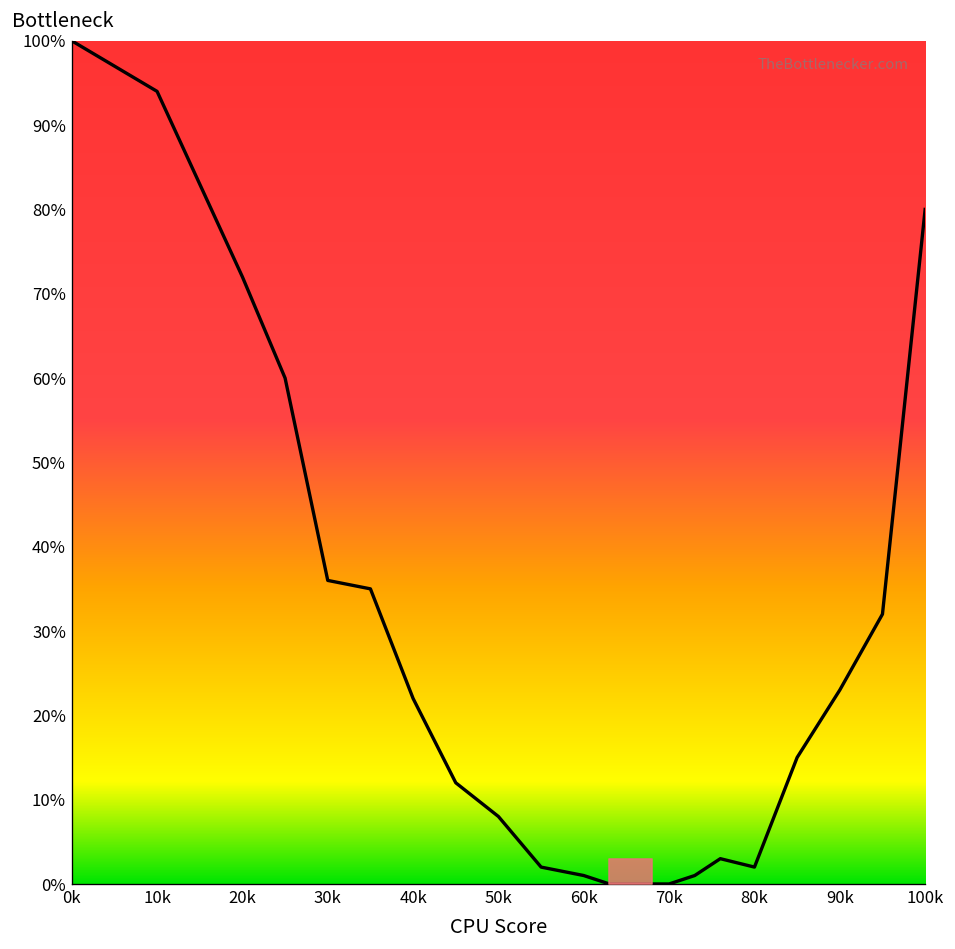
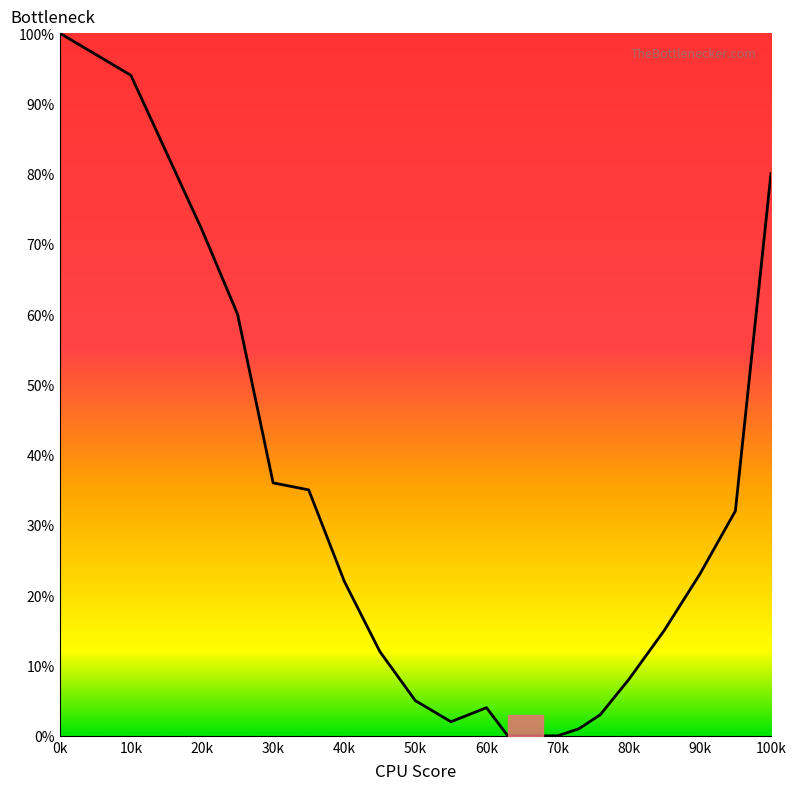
  {
    "0k": "100%",
    "10k": "94%",
    "20k": "72%",
    "30k": "36%",
    "40k": "22%",
-   "50k": "8%",
-   "60k": "1%",
+   "50k": "5%",
+   "60k": "4%",
    "70k": "0%",
-   "80k": "2%",
+   "80k": "8%",
    "90k": "23%",
    "100k": "80%"
  }
